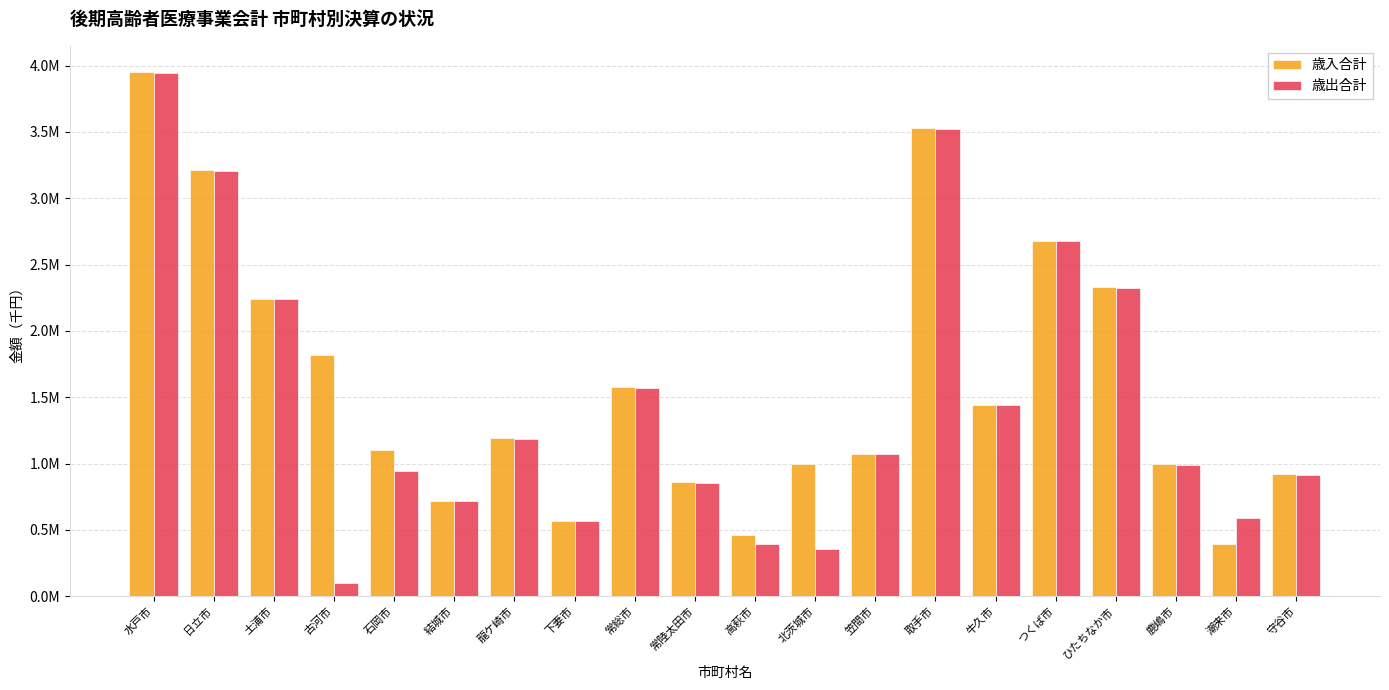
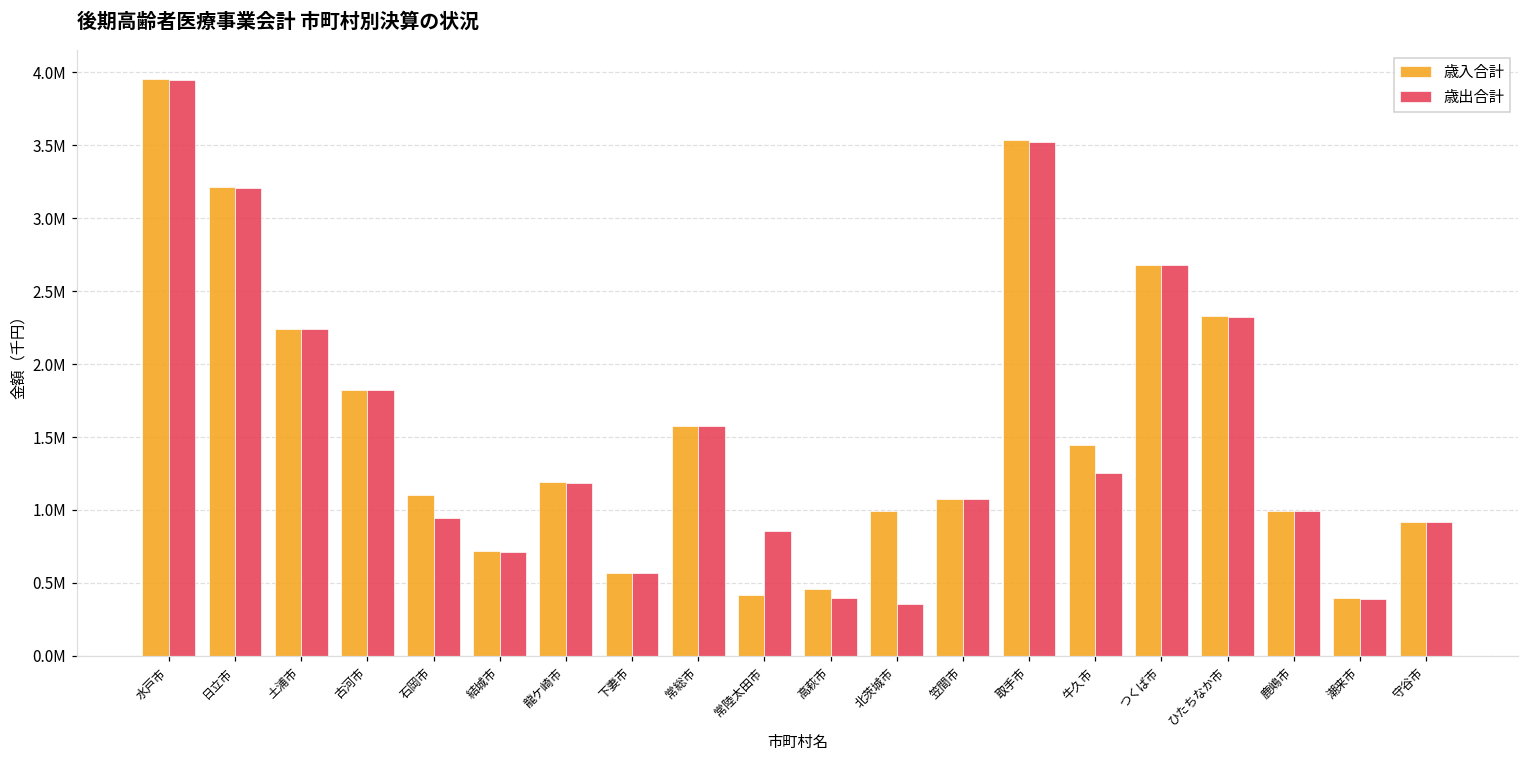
  {
    "歳入合計": {
      "水戸市": 3950000,
      "日立市": 3210000,
      "土浦市": 2240000,
      "古河市": 1820000,
      "石岡市": 1110000,
      "結城市": 720000,
      "龍ケ崎市": 1190000,
      "下妻市": 570000,
      "常総市": 1570000,
-     "常陸太田市": 860000,
+     "常陸太田市": 420000,
      "高萩市": 460000,
      "北茨城市": 1000000,
      "笠間市": 1080000,
      "取手市": 3530000,
      "牛久市": 1450000,
      "つくば市": 2680000,
      "ひたちなか市": 2330000,
      "鹿嶋市": 990000,
      "潮来市": 390000,
      "守谷市": 920000
    },
    "歳出合計": {
      "水戸市": 3950000,
      "日立市": 3210000,
      "土浦市": 2240000,
-     "古河市": 100000,
+     "古河市": 1820000,
      "石岡市": 940000,
      "結城市": 710000,
      "龍ケ崎市": 1190000,
      "下妻市": 570000,
      "常総市": 1570000,
      "常陸太田市": 850000,
      "高萩市": 400000,
      "北茨城市": 350000,
      "笠間市": 1070000,
      "取手市": 3520000,
-     "牛久市": 1450000,
+     "牛久市": 1250000,
      "つくば市": 2680000,
      "ひたちなか市": 2320000,
      "鹿嶋市": 990000,
-     "潮来市": 590000,
+     "潮来市": 390000,
      "守谷市": 920000
    }
  }
